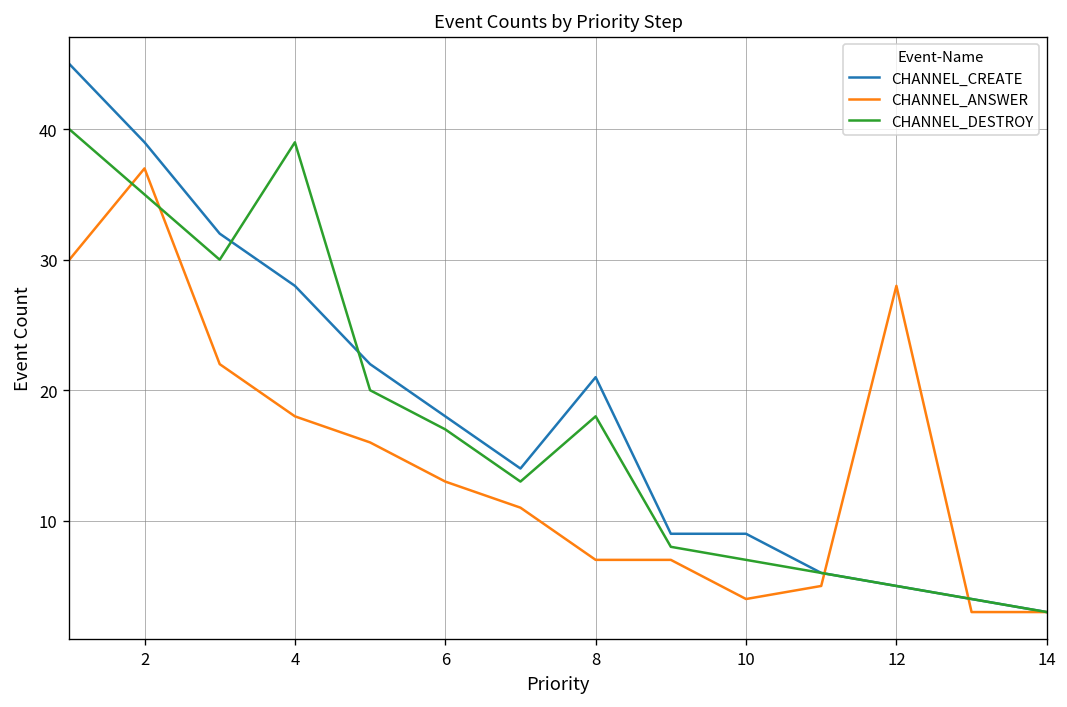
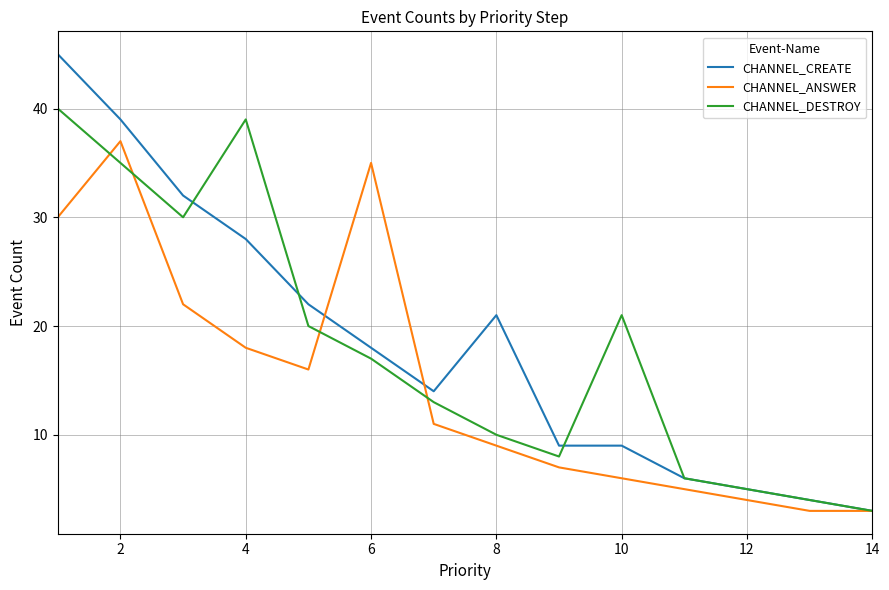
  {
    "CHANNEL_CREATE": {
      "2": 39,
      "4": 28,
      "6": 18,
      "8": 21,
      "10": 9
    },
    "CHANNEL_ANSWER": {
      "2": 37,
      "4": 18,
-     "6": 13,
-     "8": 7,
-     "10": 4,
-     "12": 28
+     "6": 35,
+     "8": 9,
+     "10": 6,
+     "12": 4
    },
    "CHANNEL_DESTROY": {
      "2": 35,
      "4": 39,
      "6": 17,
-     "8": 18,
-     "10": 7
+     "8": 10,
+     "10": 21
    }
  }
